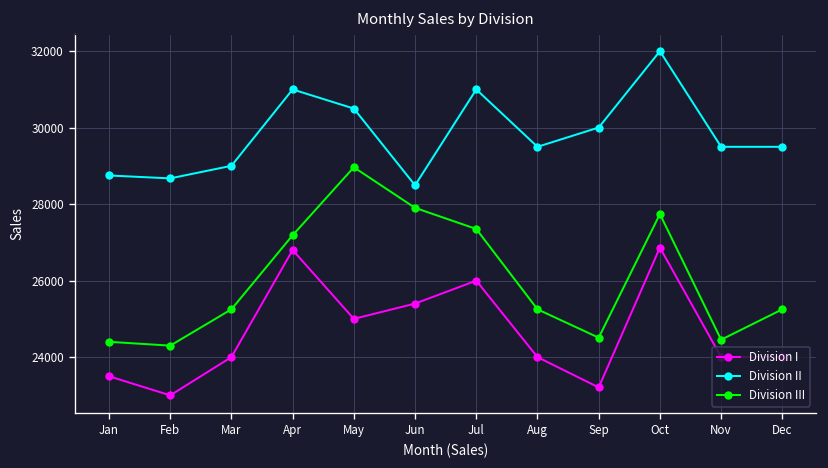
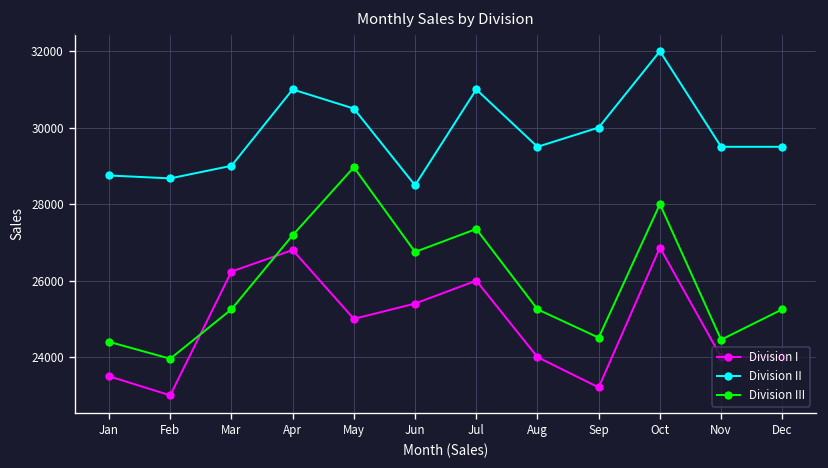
  {
    "Division I": {
      "Jan": 23500,
      "Feb": 23000,
-     "Mar": 24000,
+     "Mar": 26200,
      "Apr": 26800,
      "May": 25000,
      "Jun": 25400,
      "Jul": 26000,
      "Aug": 24000,
      "Sep": 23200,
      "Oct": 26900
    },
    "Division II": {
      "Jan": 28800,
      "Feb": 28700,
      "Mar": 29000,
      "Apr": 31000,
      "May": 30500,
      "Jun": 28500,
      "Jul": 31000,
      "Aug": 29500,
      "Sep": 30000,
      "Oct": 32000,
      "Nov": 29500,
      "Dec": 29500
    },
    "Division III": {
      "Jan": 24400,
-     "Feb": 24300,
+     "Feb": 24000,
      "Mar": 25300,
      "Apr": 27200,
      "May": 29000,
-     "Jun": 27900,
+     "Jun": 26800,
      "Jul": 27400,
      "Aug": 25300,
      "Sep": 24500,
-     "Oct": 27700,
+     "Oct": 28000,
      "Nov": 24500,
      "Dec": 25300
    }
  }
